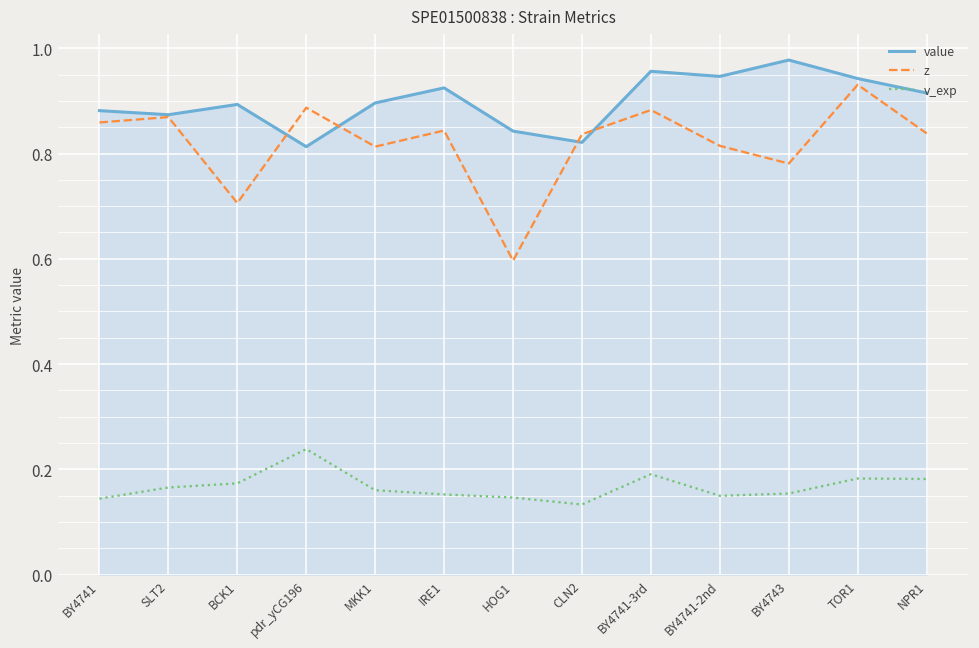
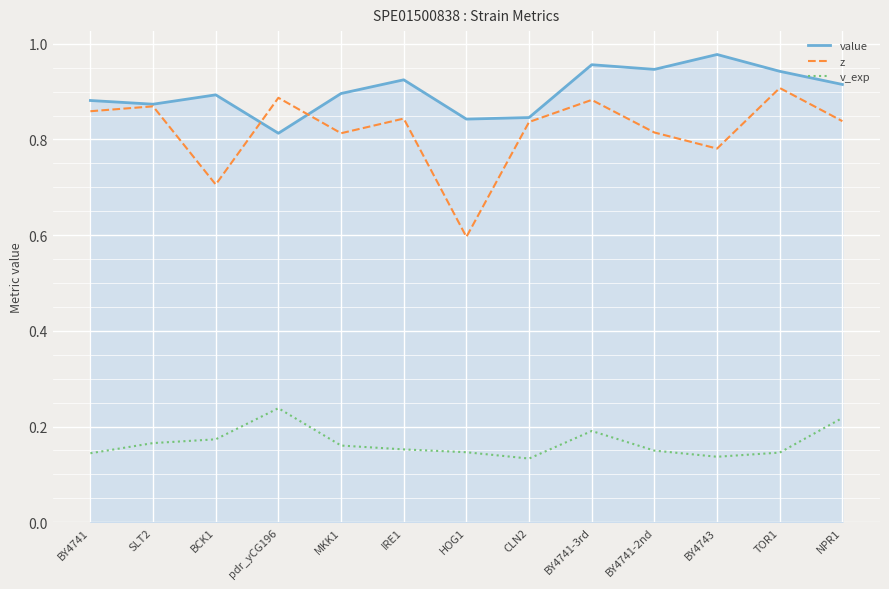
  {
    "value": {
      "BY4741": 0.88,
      "BCK1": 0.89,
      "pdr_yCG196": 0.81,
      "MKK1": 0.90,
      "IRE1": 0.92,
      "HOG1": 0.84,
-     "CLN2": 0.82,
+     "CLN2": 0.85,
      "BY4741-3rd": 0.96,
      "BY4741-2nd": 0.95,
      "BY4743": 0.98,
      "TOR1": 0.94
    },
    "z": {
      "BY4741": 0.86,
      "BCK1": 0.71,
      "pdr_yCG196": 0.89,
      "MKK1": 0.81,
      "IRE1": 0.84,
      "HOG1": 0.60,
      "CLN2": 0.84,
      "BY4741-3rd": 0.88,
      "BY4741-2nd": 0.81,
      "BY4743": 0.78,
-     "TOR1": 0.93,
+     "TOR1": 0.91,
      "NPR1": 0.84
    },
    "v_exp": {
      "BY4741": 0.14,
      "SLT2": 0.17,
      "BCK1": 0.17,
      "pdr_yCG196": 0.24,
      "MKK1": 0.16,
      "IRE1": 0.15,
      "HOG1": 0.15,
      "CLN2": 0.13,
      "BY4741-3rd": 0.19,
      "BY4741-2nd": 0.15,
-     "BY4743": 0.15,
-     "TOR1": 0.18,
-     "NPR1": 0.18
+     "BY4743": 0.14,
+     "TOR1": 0.15,
+     "NPR1": 0.22
    }
  }
